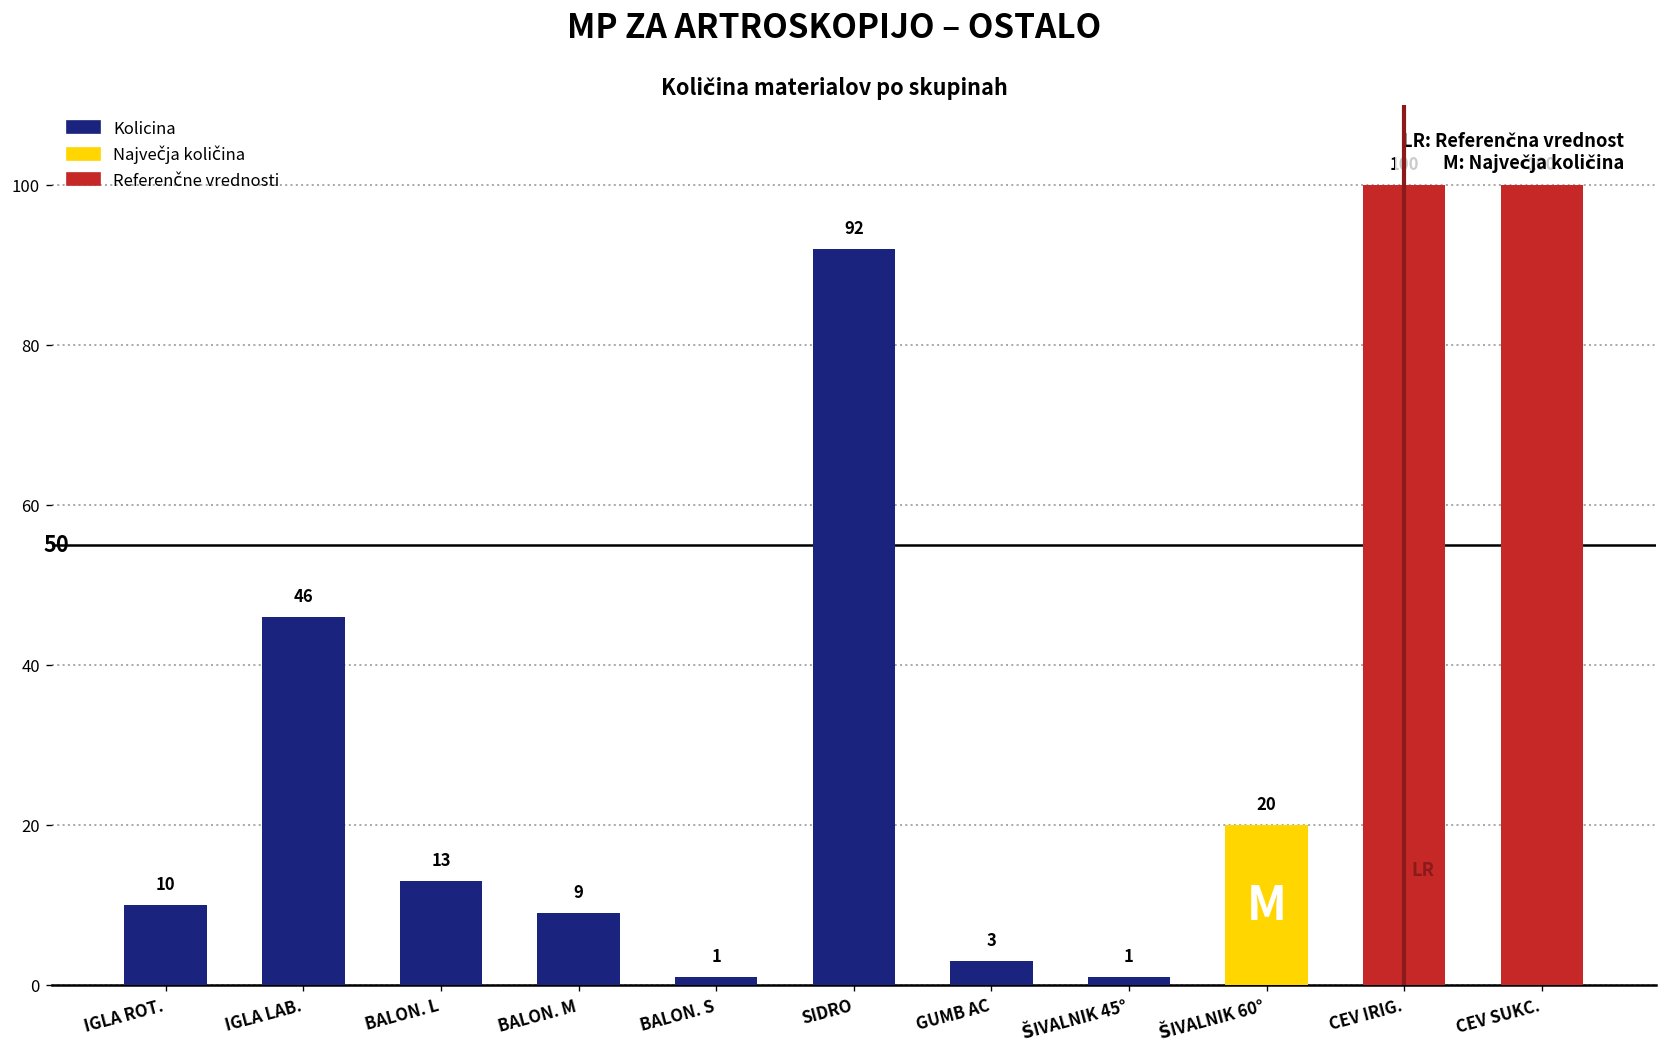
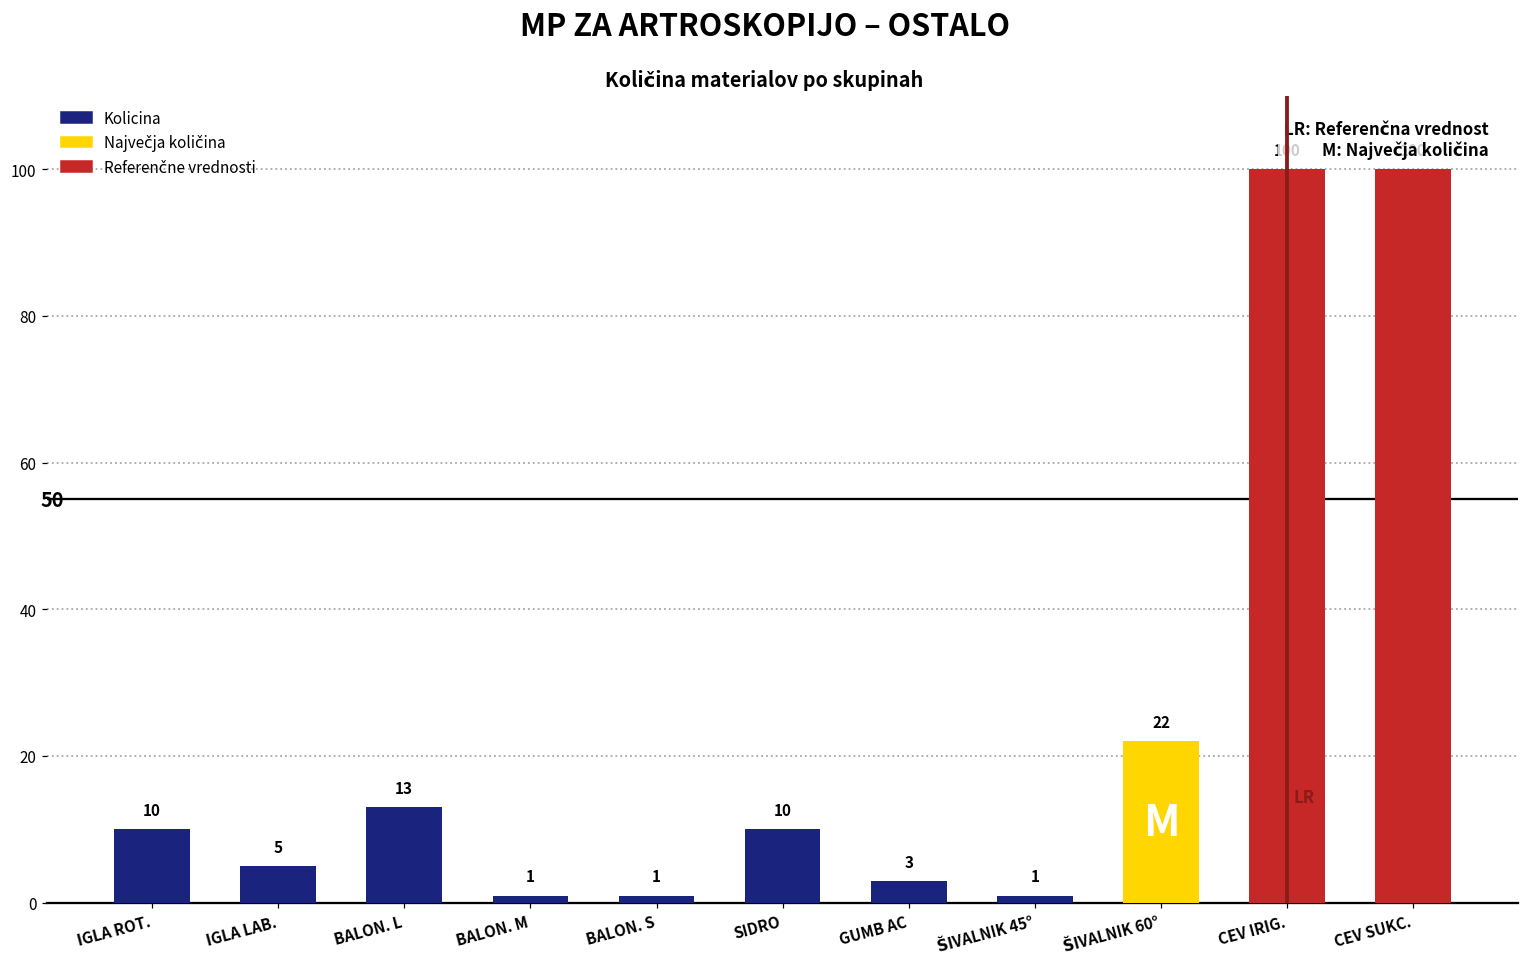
  {
    "IGLA ROT.": 10,
-   "IGLA LAB.": 46,
+   "IGLA LAB.": 5,
    "BALON. L": 13,
-   "BALON. M": 9,
+   "BALON. M": 1,
    "BALON. S": 1,
-   "SIDRO": 92,
+   "SIDRO": 10,
    "GUMB AC": 3,
    "ŠIVALNIK 45°": 1,
-   "ŠIVALNIK 60°": 20
+   "ŠIVALNIK 60°": 22
  }
